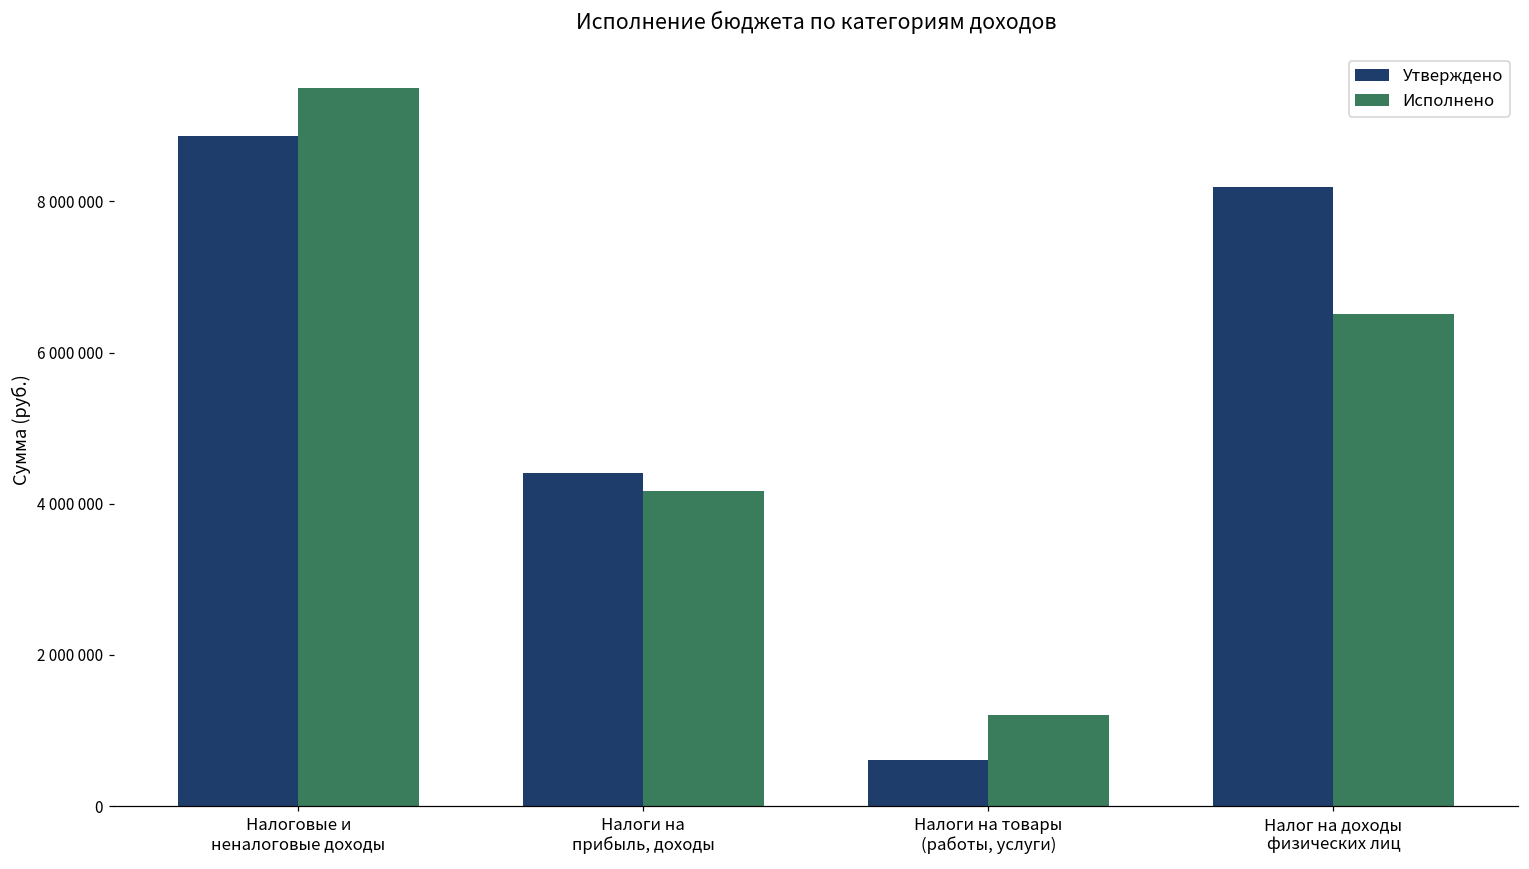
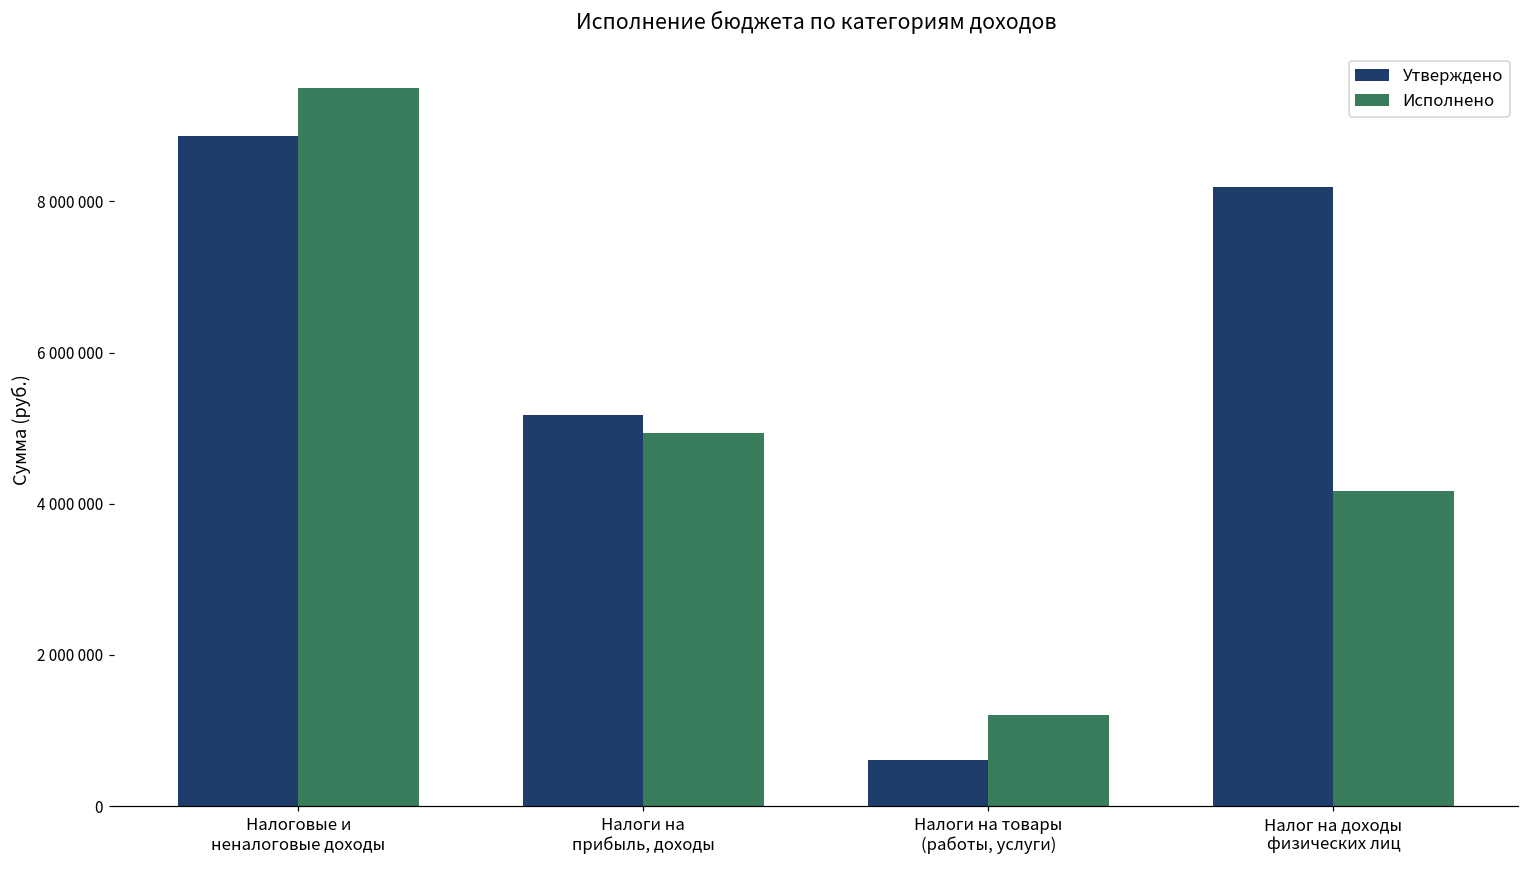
  {
    "Утверждено": {
      "Налоговые и неналоговые доходы": 8900000,
-     "Налоги на прибыль, доходы": 4400000,
+     "Налоги на прибыль, доходы": 5200000,
      "Налоги на товары (работы, услуги)": 600000,
      "Налог на доходы физических лиц": 8200000
    },
    "Исполнено": {
      "Налоговые и неналоговые доходы": 9500000,
-     "Налоги на прибыль, доходы": 4200000,
+     "Налоги на прибыль, доходы": 4900000,
      "Налоги на товары (работы, услуги)": 1200000,
-     "Налог на доходы физических лиц": 6500000
+     "Налог на доходы физических лиц": 4200000
    }
  }
